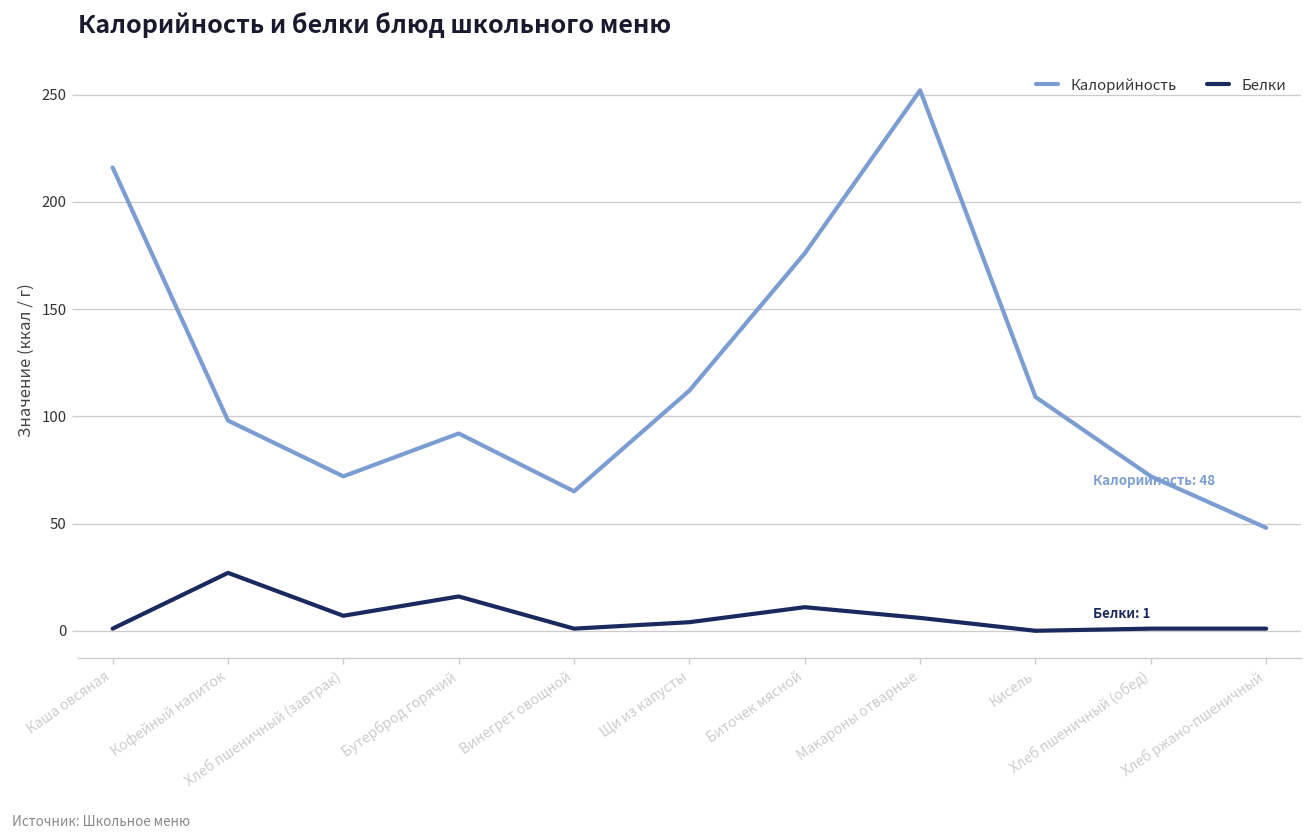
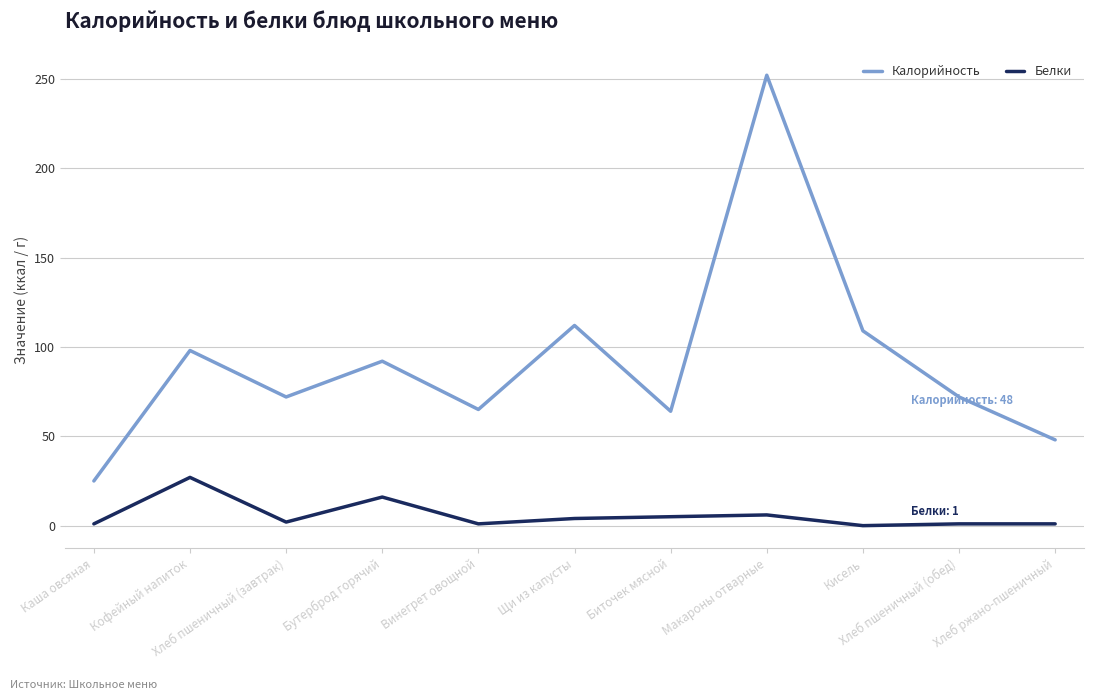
  {
    "Калорийность": {
-     "Каша овсяная": 216,
+     "Каша овсяная": 25,
      "Кофейный напиток": 98,
      "Хлеб пшеничный (завтрак)": 72,
      "Бутерброд горячий": 92,
      "Винегрет овощной": 65,
      "Щи из капусты": 112,
-     "Биточек мясной": 176,
+     "Биточек мясной": 64,
      "Макароны отварные": 252,
      "Кисель": 109,
      "Хлеб ржано-пшеничный": 48
    },
    "Белки": {
      "Каша овсяная": 1,
      "Кофейный напиток": 27,
-     "Хлеб пшеничный (завтрак)": 7,
+     "Хлеб пшеничный (завтрак)": 2,
      "Бутерброд горячий": 16,
      "Винегрет овощной": 1,
      "Щи из капусты": 4,
-     "Биточек мясной": 11,
+     "Биточек мясной": 5,
      "Макароны отварные": 6,
      "Кисель": 0,
      "Хлеб ржано-пшеничный": 1
    }
  }
